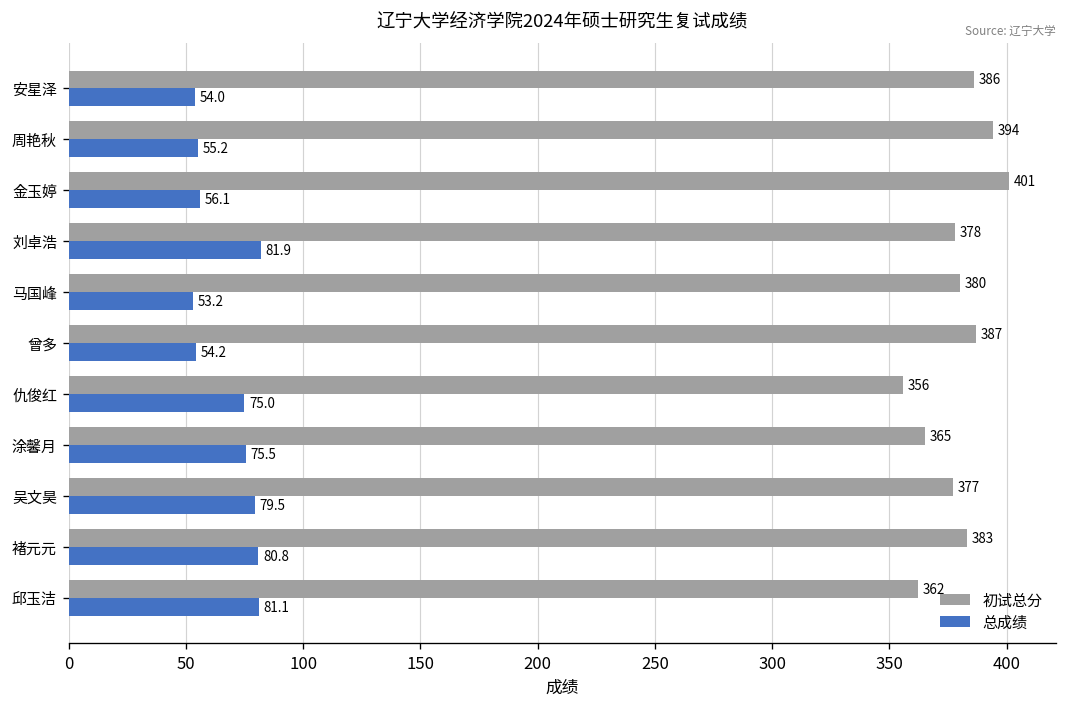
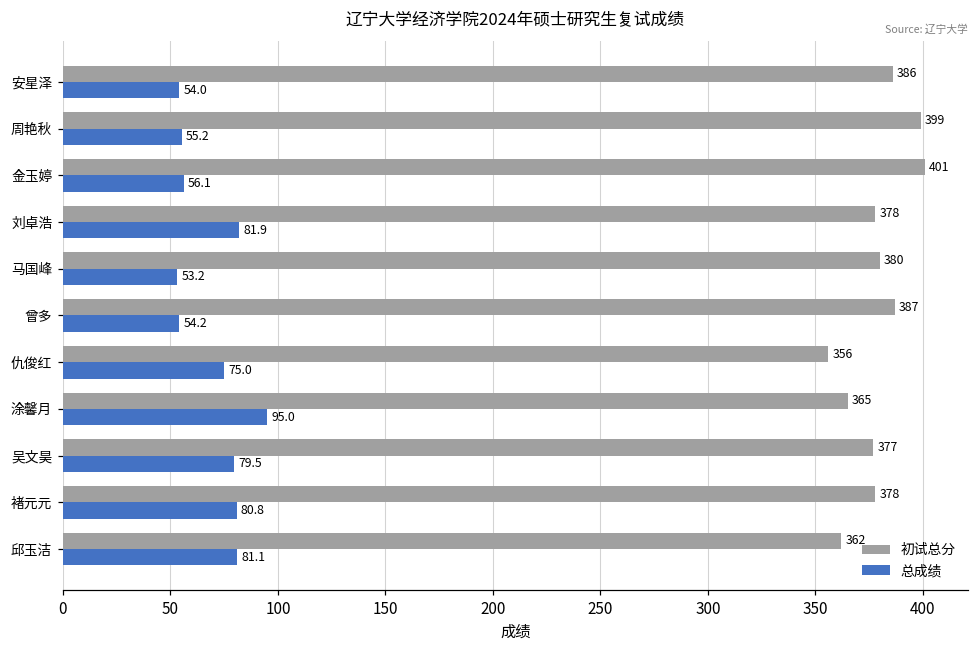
  {
    "初试总分": {
      "安星泽": 386,
-     "周艳秋": 394,
+     "周艳秋": 399,
      "金玉婷": 401,
      "刘卓浩": 378,
      "马国峰": 380,
      "曾多": 387,
      "仇俊红": 356,
      "涂馨月": 365,
      "吴文昊": 377,
-     "褚元元": 383,
+     "褚元元": 378,
      "邱玉洁": 362
    },
    "总成绩": {
      "安星泽": 54.0,
      "周艳秋": 55.2,
      "金玉婷": 56.1,
      "刘卓浩": 81.9,
      "马国峰": 53.2,
      "曾多": 54.2,
      "仇俊红": 75.0,
-     "涂馨月": 75.5,
+     "涂馨月": 95.0,
      "吴文昊": 79.5,
      "褚元元": 80.8,
      "邱玉洁": 81.1
    }
  }
